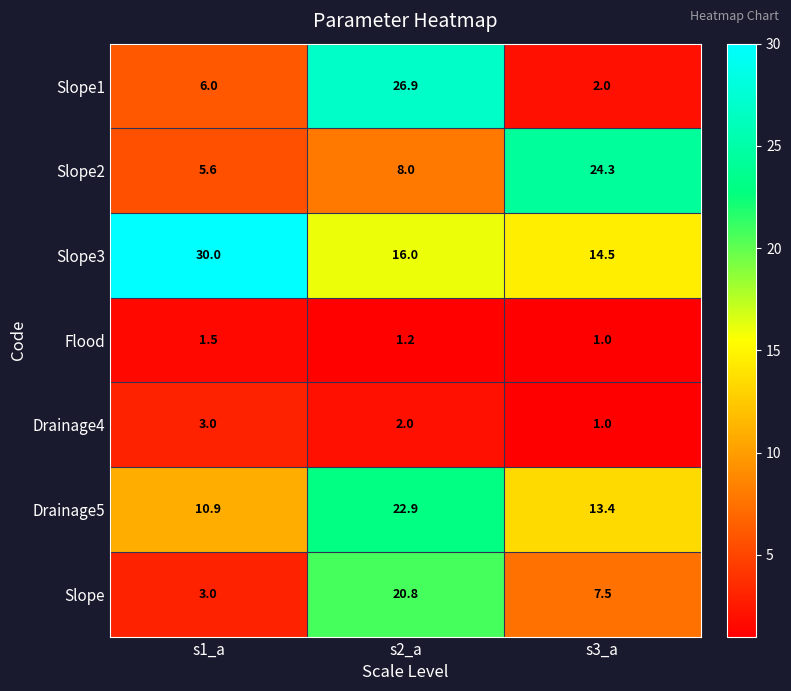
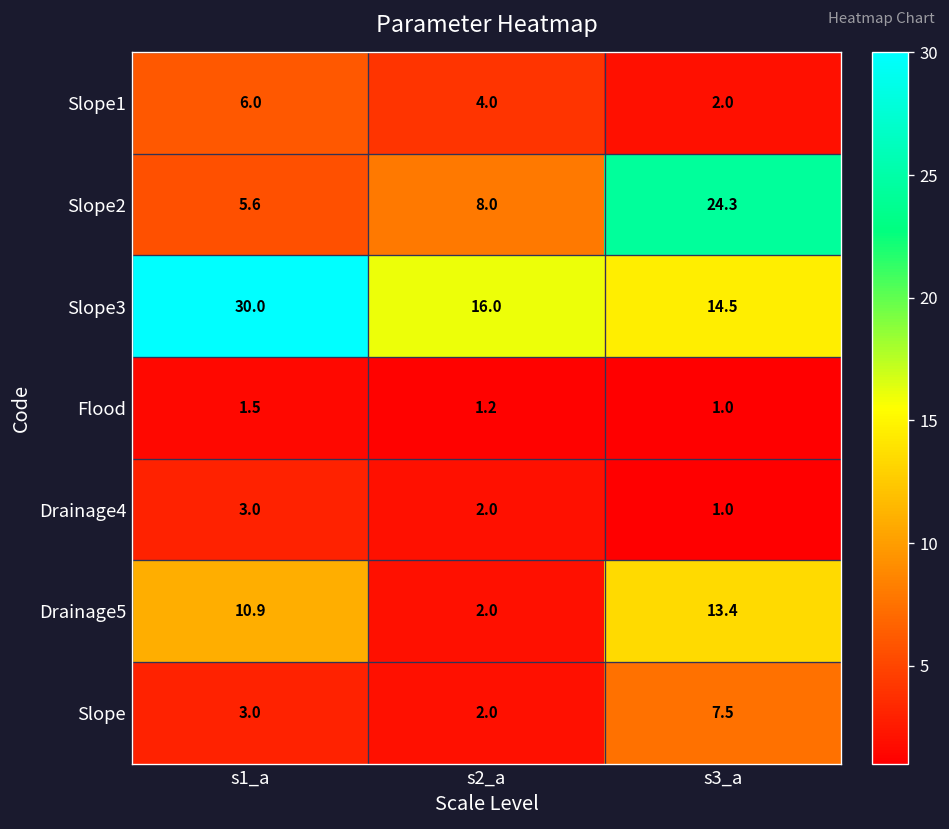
  {
    "Slope1": {
      "s1_a": 6.0,
-     "s2_a": 26.9,
+     "s2_a": 4.0,
      "s3_a": 2.0
    },
    "Slope2": {
      "s1_a": 5.6,
      "s2_a": 8.0,
      "s3_a": 24.3
    },
    "Slope3": {
      "s1_a": 30.0,
      "s2_a": 16.0,
      "s3_a": 14.5
    },
    "Flood": {
      "s1_a": 1.5,
      "s2_a": 1.2,
      "s3_a": 1.0
    },
    "Drainage4": {
      "s1_a": 3.0,
      "s2_a": 2.0,
      "s3_a": 1.0
    },
    "Drainage5": {
      "s1_a": 10.9,
-     "s2_a": 22.9,
+     "s2_a": 2.0,
      "s3_a": 13.4
    },
    "Slope": {
      "s1_a": 3.0,
-     "s2_a": 20.8,
+     "s2_a": 2.0,
      "s3_a": 7.5
    }
  }
